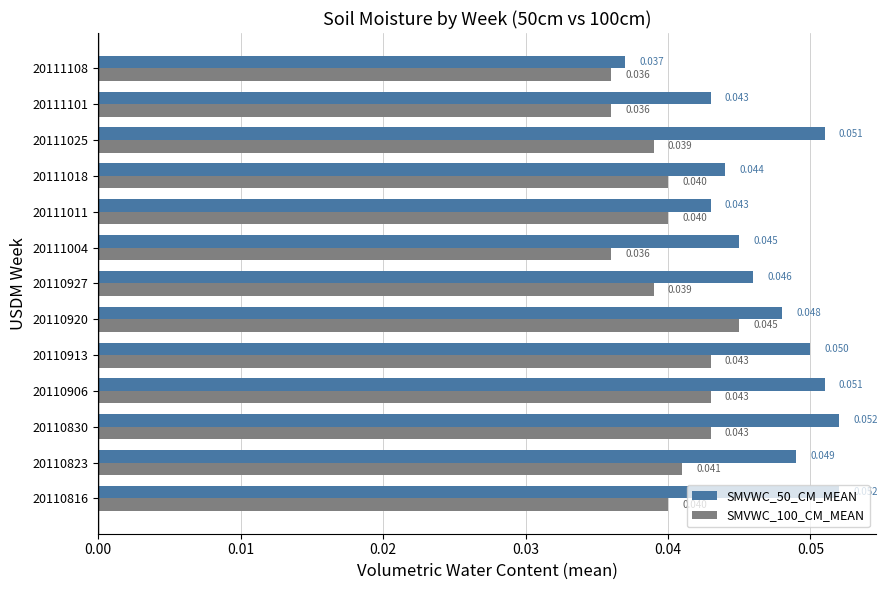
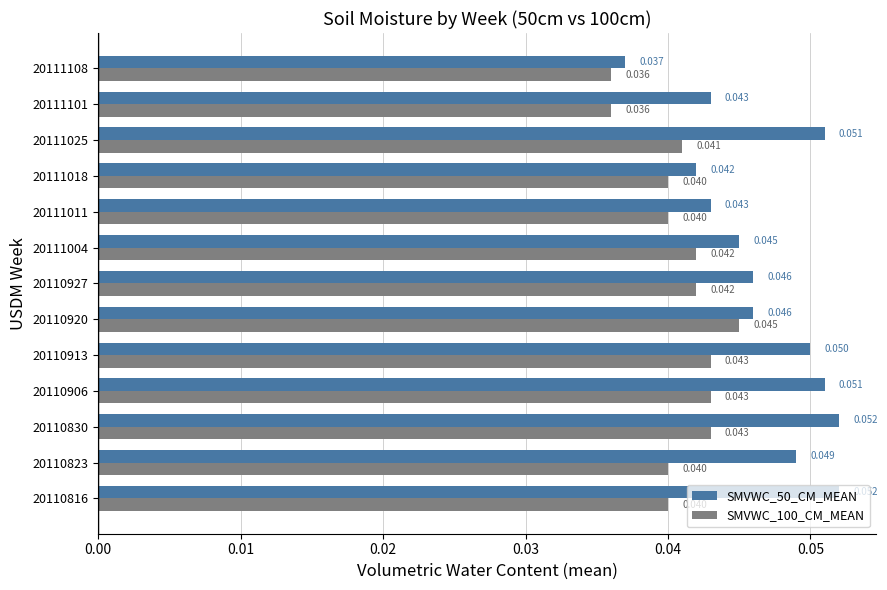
  {
    "SMVWC_50_CM_MEAN": {
      "20111108": 0.037,
      "20111101": 0.043,
      "20111025": 0.051,
-     "20111018": 0.044,
+     "20111018": 0.042,
      "20111011": 0.043,
      "20111004": 0.045,
      "20110927": 0.046,
-     "20110920": 0.048,
+     "20110920": 0.046,
      "20110913": 0.050,
      "20110906": 0.051,
      "20110830": 0.052,
      "20110823": 0.049
    },
    "SMVWC_100_CM_MEAN": {
      "20111108": 0.036,
      "20111101": 0.036,
-     "20111025": 0.039,
+     "20111025": 0.041,
      "20111018": 0.040,
      "20111011": 0.040,
-     "20111004": 0.036,
-     "20110927": 0.039,
+     "20111004": 0.042,
+     "20110927": 0.042,
      "20110920": 0.045,
      "20110913": 0.043,
      "20110906": 0.043,
      "20110830": 0.043,
-     "20110823": 0.041
+     "20110823": 0.040
    }
  }
